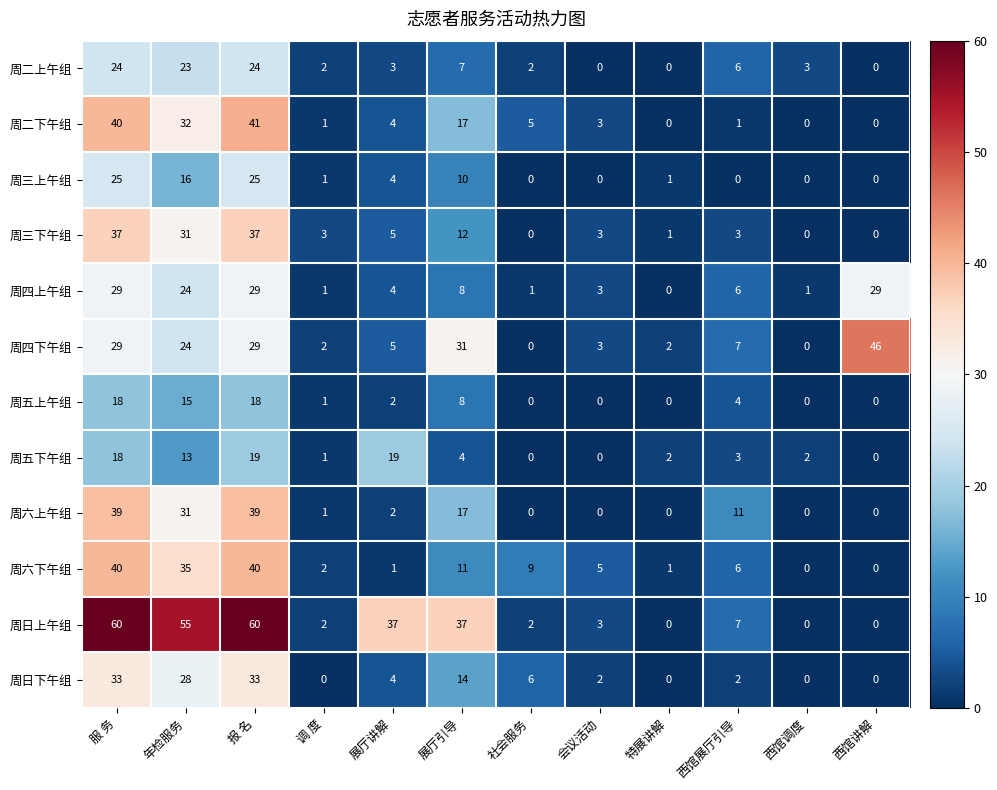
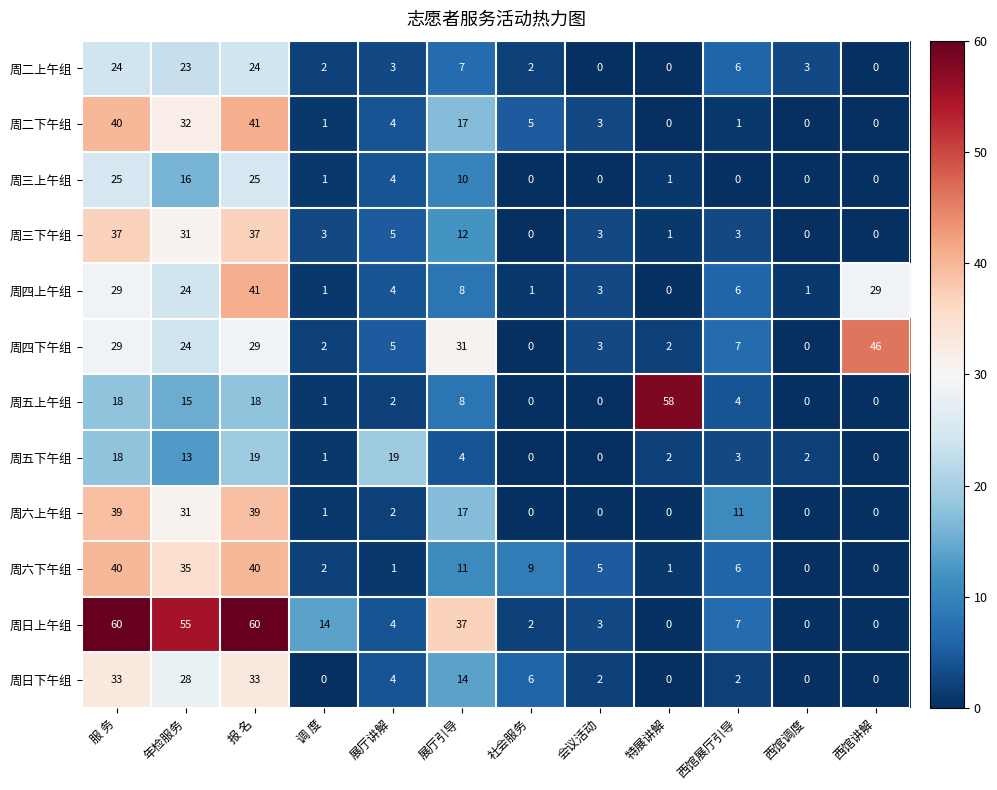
  {
    "周二上午组": {
      "服 务": 24,
      "年检服务": 23,
      "报 名": 24,
      "调 度": 2,
      "展厅讲解": 3,
      "展厅引导": 7,
      "社会服务": 2,
      "会议活动": 0,
      "特展讲解": 0,
      "西馆展厅引导": 6,
      "西馆调度": 3,
      "西馆讲解": 0
    },
    "周二下午组": {
      "服 务": 40,
      "年检服务": 32,
      "报 名": 41,
      "调 度": 1,
      "展厅讲解": 4,
      "展厅引导": 17,
      "社会服务": 5,
      "会议活动": 3,
      "特展讲解": 0,
      "西馆展厅引导": 1,
      "西馆调度": 0,
      "西馆讲解": 0
    },
    "周三上午组": {
      "服 务": 25,
      "年检服务": 16,
      "报 名": 25,
      "调 度": 1,
      "展厅讲解": 4,
      "展厅引导": 10,
      "社会服务": 0,
      "会议活动": 0,
      "特展讲解": 1,
      "西馆展厅引导": 0,
      "西馆调度": 0,
      "西馆讲解": 0
    },
    "周三下午组": {
      "服 务": 37,
      "年检服务": 31,
      "报 名": 37,
      "调 度": 3,
      "展厅讲解": 5,
      "展厅引导": 12,
      "社会服务": 0,
      "会议活动": 3,
      "特展讲解": 1,
      "西馆展厅引导": 3,
      "西馆调度": 0,
      "西馆讲解": 0
    },
    "周四上午组": {
      "服 务": 29,
      "年检服务": 24,
-     "报 名": 29,
+     "报 名": 41,
      "调 度": 1,
      "展厅讲解": 4,
      "展厅引导": 8,
      "社会服务": 1,
      "会议活动": 3,
      "特展讲解": 0,
      "西馆展厅引导": 6,
      "西馆调度": 1,
      "西馆讲解": 29
    },
    "周四下午组": {
      "服 务": 29,
      "年检服务": 24,
      "报 名": 29,
      "调 度": 2,
      "展厅讲解": 5,
      "展厅引导": 31,
      "社会服务": 0,
      "会议活动": 3,
      "特展讲解": 2,
      "西馆展厅引导": 7,
      "西馆调度": 0,
      "西馆讲解": 46
    },
    "周五上午组": {
      "服 务": 18,
      "年检服务": 15,
      "报 名": 18,
      "调 度": 1,
      "展厅讲解": 2,
      "展厅引导": 8,
      "社会服务": 0,
      "会议活动": 0,
-     "特展讲解": 0,
+     "特展讲解": 58,
      "西馆展厅引导": 4,
      "西馆调度": 0,
      "西馆讲解": 0
    },
    "周五下午组": {
      "服 务": 18,
      "年检服务": 13,
      "报 名": 19,
      "调 度": 1,
      "展厅讲解": 19,
      "展厅引导": 4,
      "社会服务": 0,
      "会议活动": 0,
      "特展讲解": 2,
      "西馆展厅引导": 3,
      "西馆调度": 2,
      "西馆讲解": 0
    },
    "周六上午组": {
      "服 务": 39,
      "年检服务": 31,
      "报 名": 39,
      "调 度": 1,
      "展厅讲解": 2,
      "展厅引导": 17,
      "社会服务": 0,
      "会议活动": 0,
      "特展讲解": 0,
      "西馆展厅引导": 11,
      "西馆调度": 0,
      "西馆讲解": 0
    },
    "周六下午组": {
      "服 务": 40,
      "年检服务": 35,
      "报 名": 40,
      "调 度": 2,
      "展厅讲解": 1,
      "展厅引导": 11,
      "社会服务": 9,
      "会议活动": 5,
      "特展讲解": 1,
      "西馆展厅引导": 6,
      "西馆调度": 0,
      "西馆讲解": 0
    },
    "周日上午组": {
      "服 务": 60,
      "年检服务": 55,
      "报 名": 60,
-     "调 度": 2,
-     "展厅讲解": 37,
+     "调 度": 14,
+     "展厅讲解": 4,
      "展厅引导": 37,
      "社会服务": 2,
      "会议活动": 3,
      "特展讲解": 0,
      "西馆展厅引导": 7,
      "西馆调度": 0,
      "西馆讲解": 0
    },
    "周日下午组": {
      "服 务": 33,
      "年检服务": 28,
      "报 名": 33,
      "调 度": 0,
      "展厅讲解": 4,
      "展厅引导": 14,
      "社会服务": 6,
      "会议活动": 2,
      "特展讲解": 0,
      "西馆展厅引导": 2,
      "西馆调度": 0,
      "西馆讲解": 0
    }
  }
